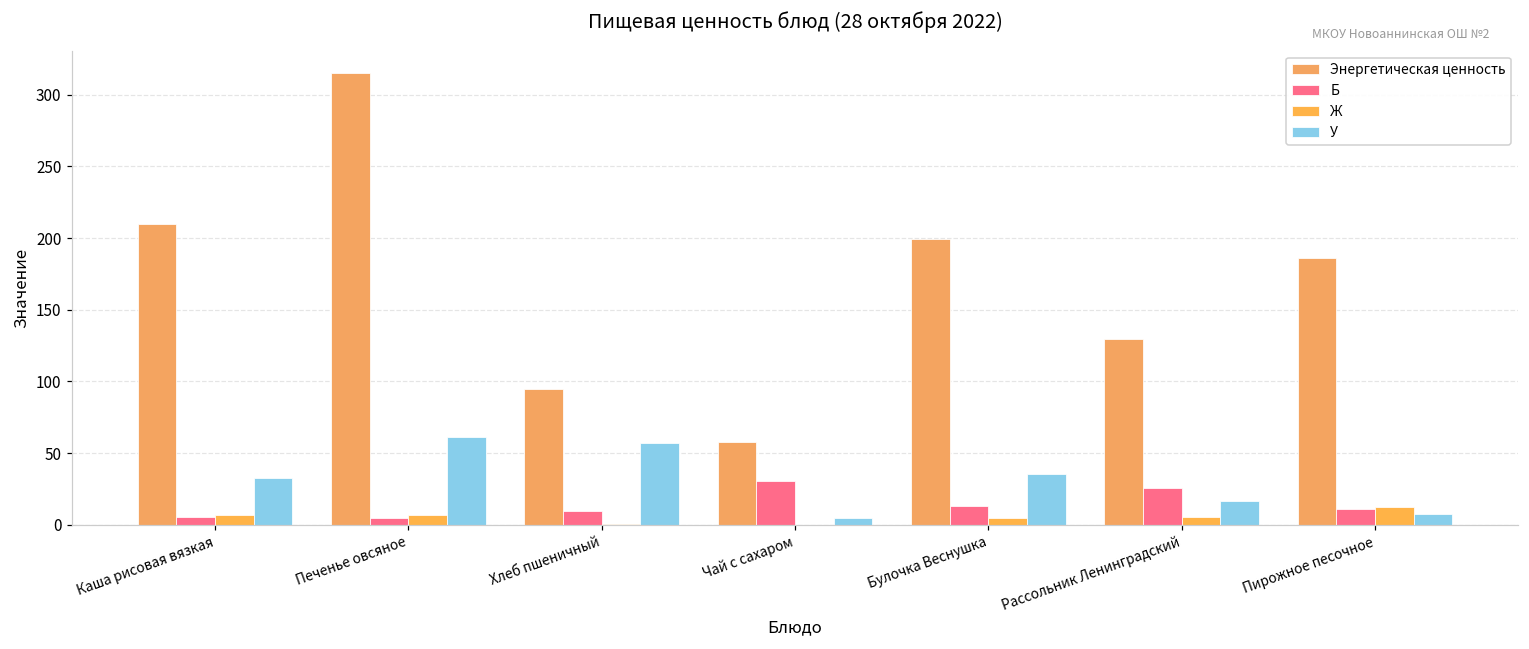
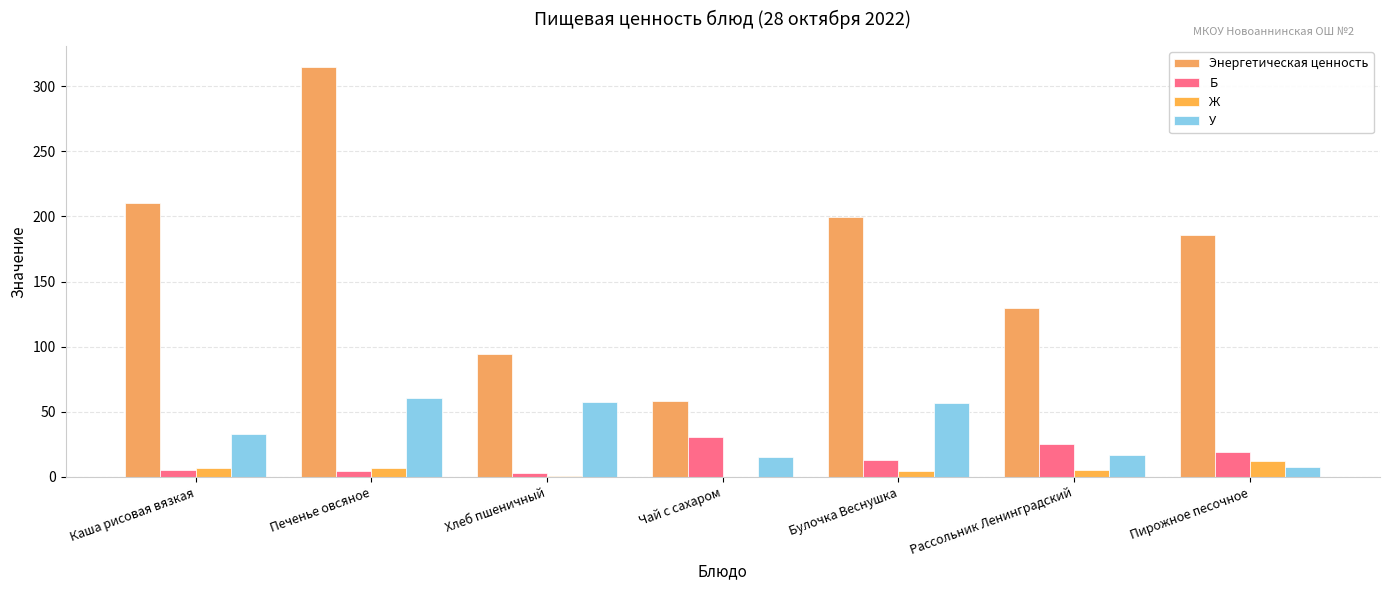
  {
    "Б": {
      "Каша рисовая вязкая": 5,
      "Печенье овсяное": 5,
-     "Хлеб пшеничный": 10,
+     "Хлеб пшеничный": 3,
      "Чай с сахаром": 31,
      "Булочка Веснушка": 13,
      "Рассольник Ленинградский": 25,
-     "Пирожное песочное": 11
+     "Пирожное песочное": 20
    },
    "У": {
      "Каша рисовая вязкая": 33,
      "Печенье овсяное": 61,
      "Хлеб пшеничный": 57,
-     "Чай с сахаром": 5,
-     "Булочка Веснушка": 35,
+     "Чай с сахаром": 15,
+     "Булочка Веснушка": 57,
      "Рассольник Ленинградский": 17,
      "Пирожное песочное": 8
    }
  }
